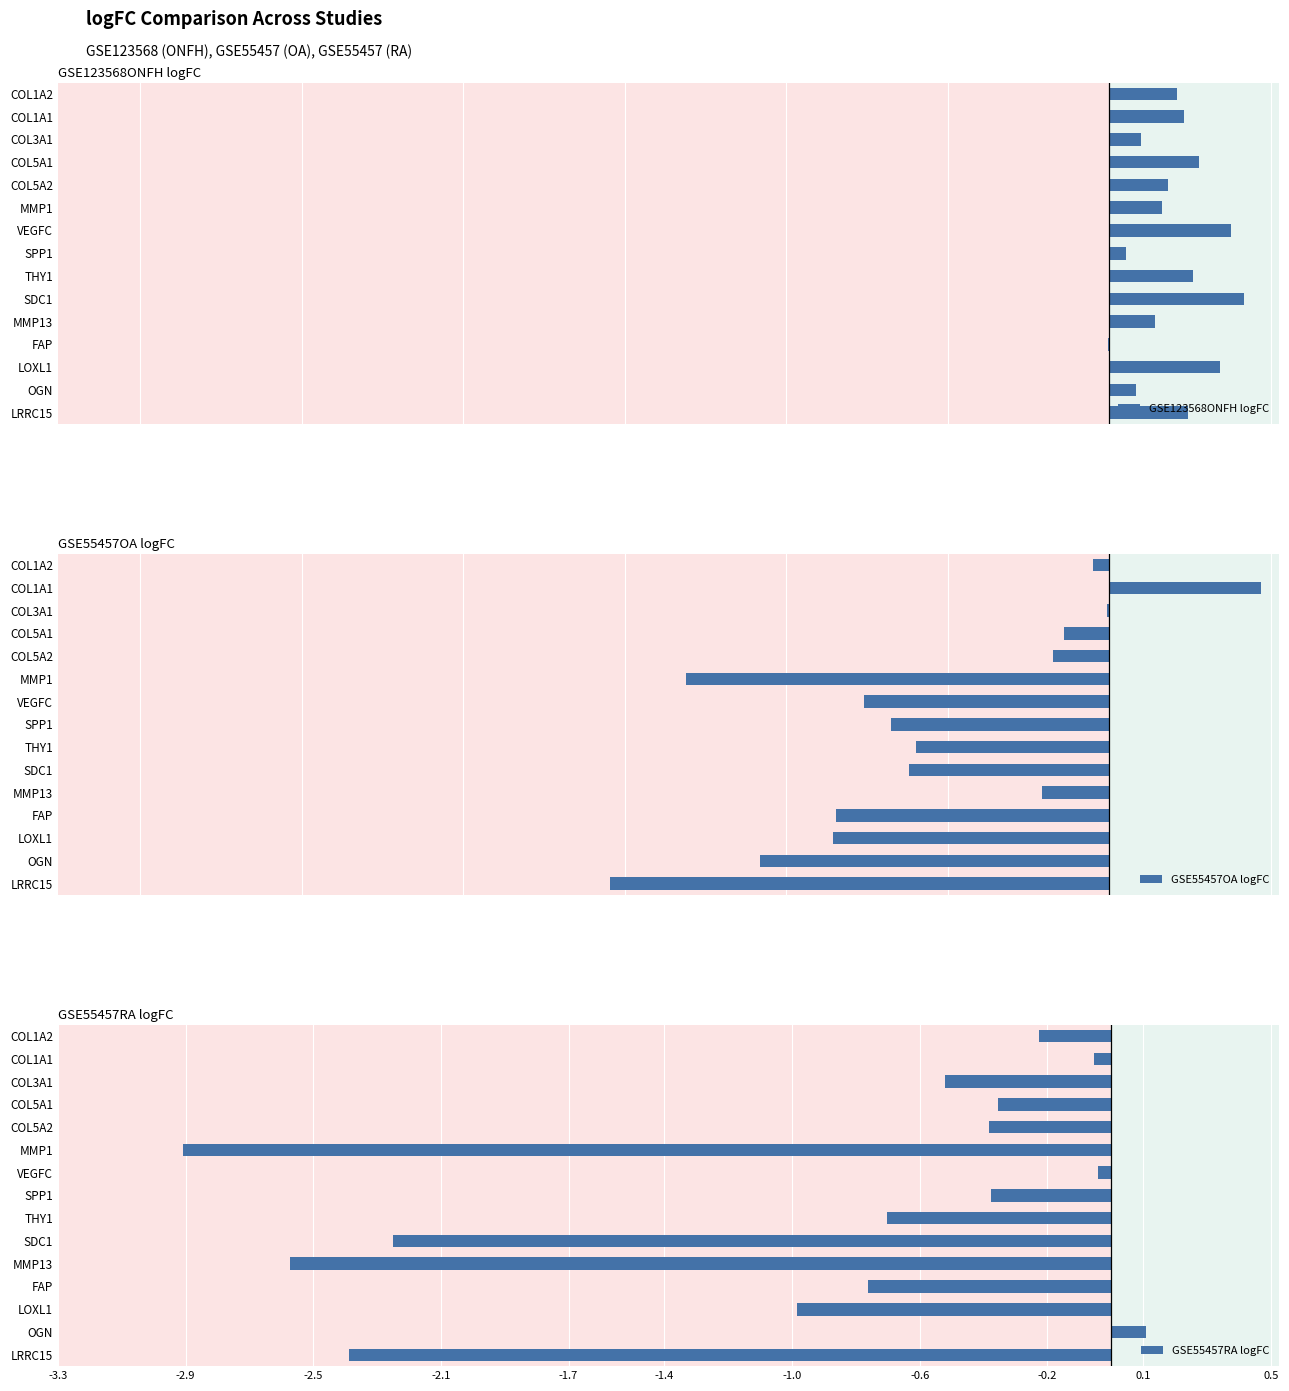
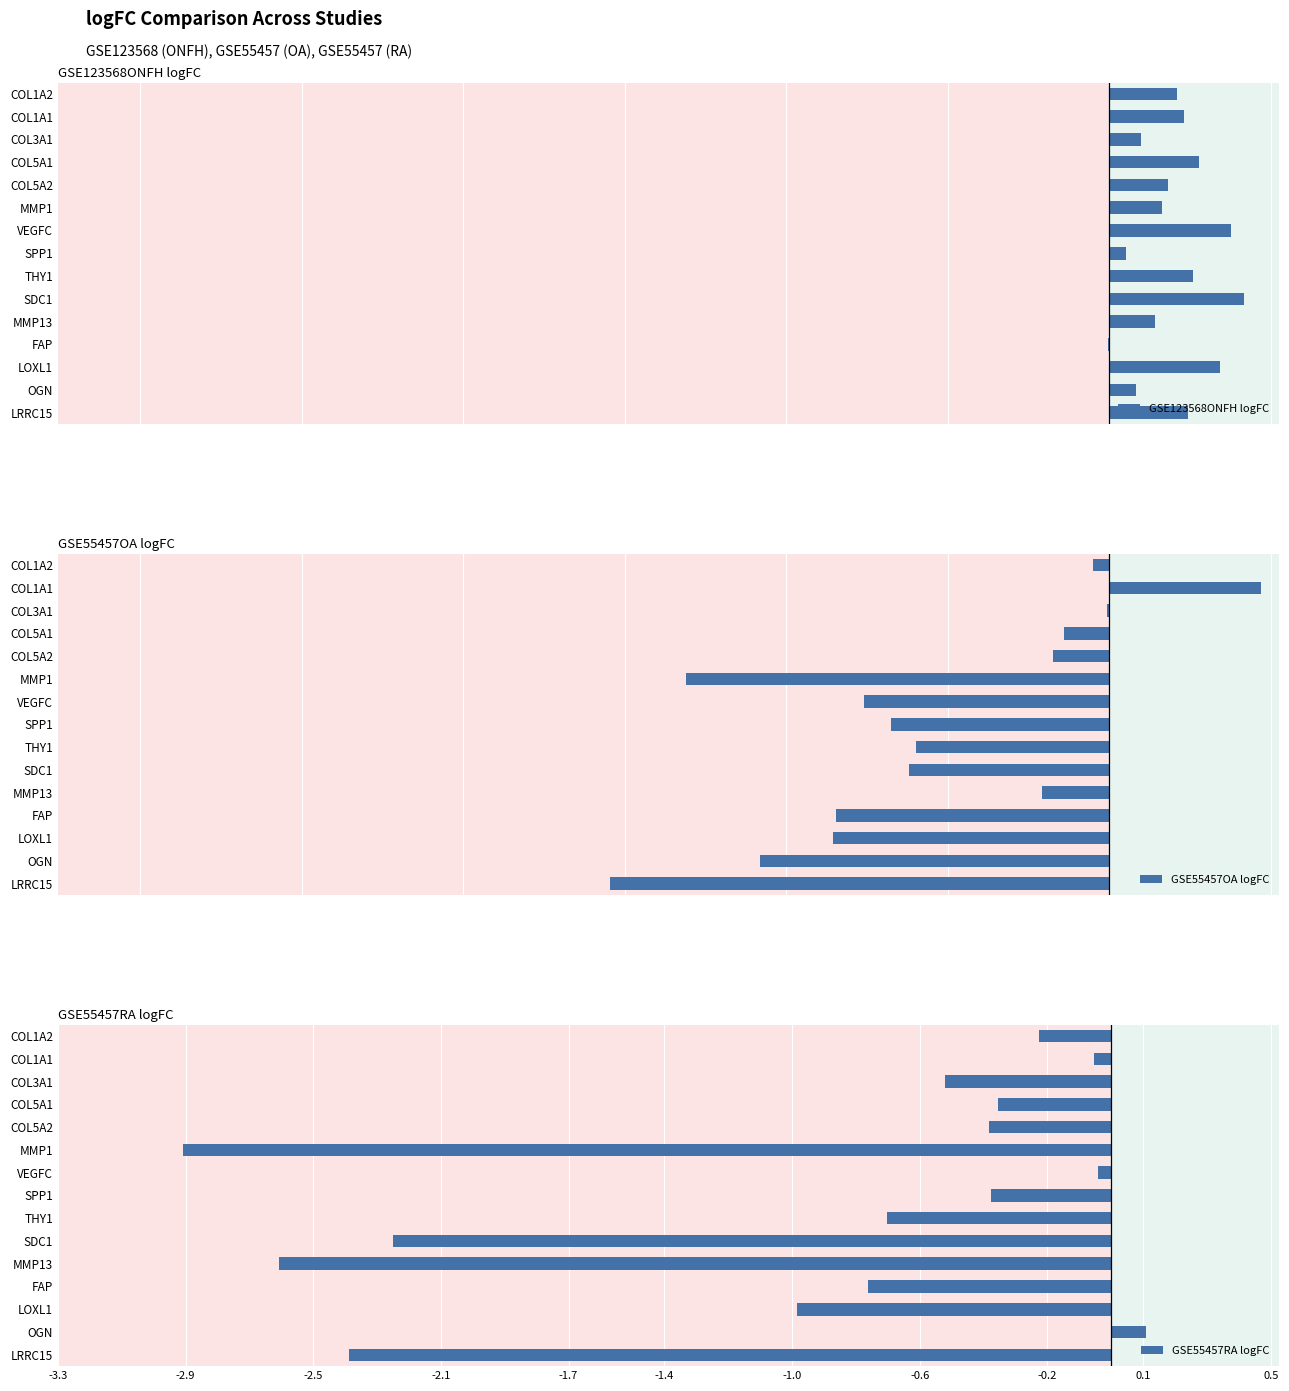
  {
    "GSE55457RA logFC": {
      "COL1A2": -0.22,
      "COL1A1": -0.05,
      "COL3A1": -0.52,
      "COL5A1": -0.35,
      "COL5A2": -0.38,
      "MMP1": -2.91,
      "VEGFC": -0.04,
      "SPP1": -0.38,
      "THY1": -0.70,
      "SDC1": -2.25,
-     "MMP13": -2.57,
+     "MMP13": -2.61,
      "FAP": -0.76,
      "LOXL1": -0.98,
      "OGN": 0.11,
      "LRRC15": -2.39
    }
  }
